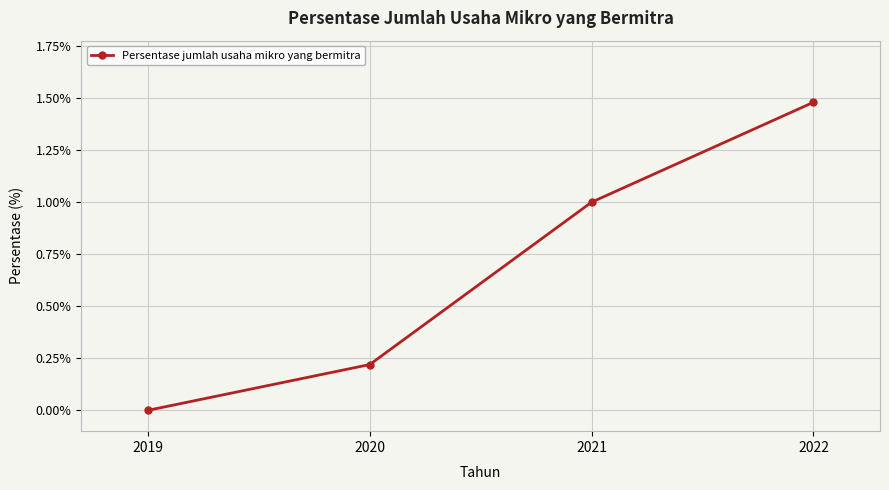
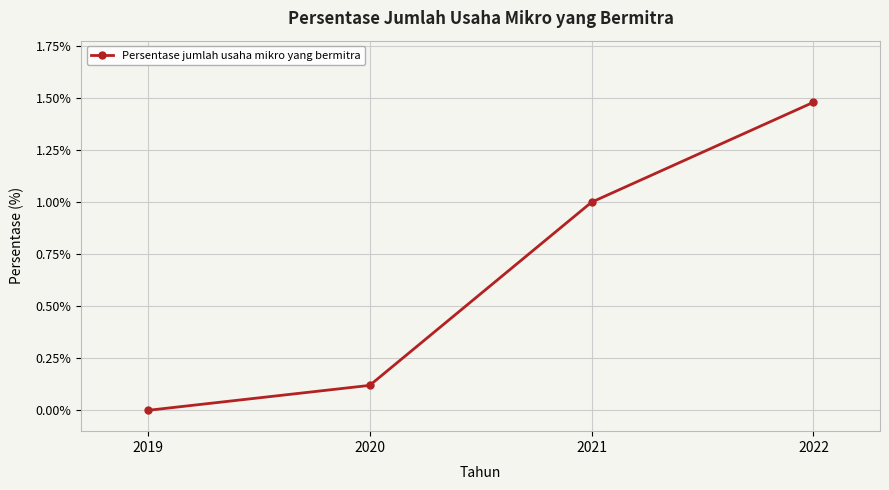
  {
    "2019": "0.00%",
-   "2020": "0.22%",
+   "2020": "0.12%",
    "2021": "1.00%",
    "2022": "1.48%"
  }
